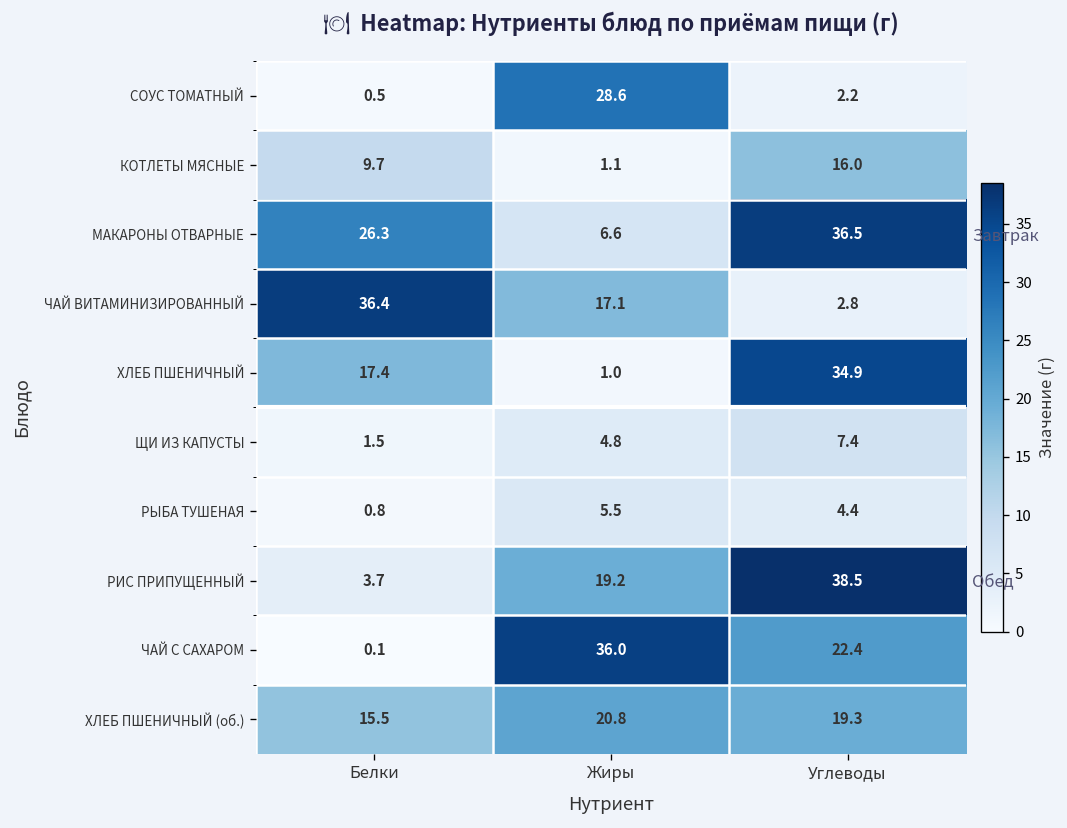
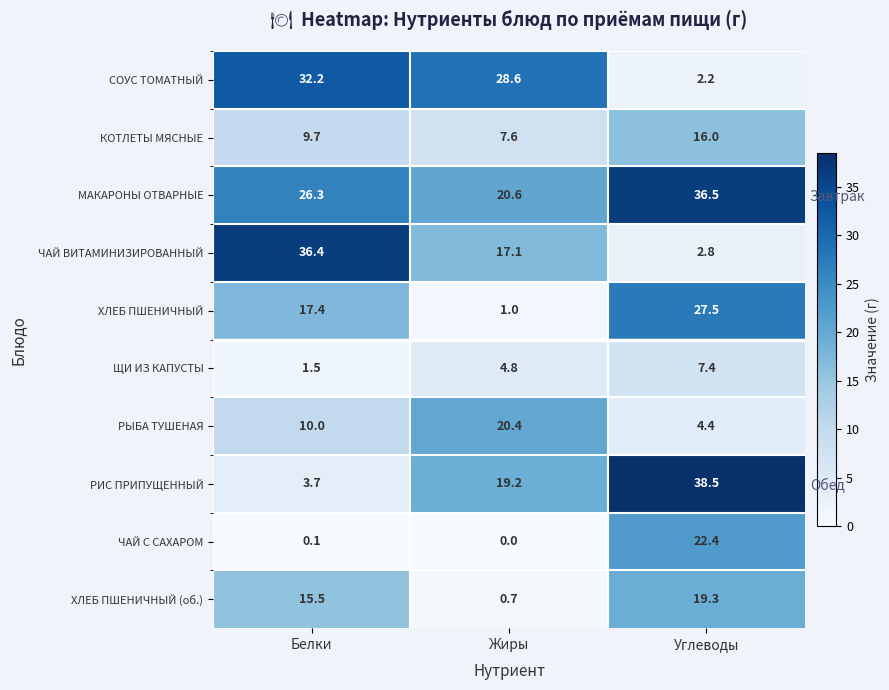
  {
    "СОУС ТОМАТНЫЙ": {
-     "Белки": 0.5,
+     "Белки": 32.2,
      "Жиры": 28.6,
      "Углеводы": 2.2
    },
    "КОТЛЕТЫ МЯСНЫЕ": {
      "Белки": 9.7,
-     "Жиры": 1.1,
+     "Жиры": 7.6,
      "Углеводы": 16.0
    },
    "МАКАРОНЫ ОТВАРНЫЕ": {
      "Белки": 26.3,
-     "Жиры": 6.6,
+     "Жиры": 20.6,
      "Углеводы": 36.5
    },
    "ЧАЙ ВИТАМИНИЗИРОВАННЫЙ": {
      "Белки": 36.4,
      "Жиры": 17.1,
      "Углеводы": 2.8
    },
    "ХЛЕБ ПШЕНИЧНЫЙ": {
      "Белки": 17.4,
      "Жиры": 1.0,
-     "Углеводы": 34.9
+     "Углеводы": 27.5
    },
    "ЩИ ИЗ КАПУСТЫ": {
      "Белки": 1.5,
      "Жиры": 4.8,
      "Углеводы": 7.4
    },
    "РЫБА ТУШЕНАЯ": {
-     "Белки": 0.8,
-     "Жиры": 5.5,
+     "Белки": 10.0,
+     "Жиры": 20.4,
      "Углеводы": 4.4
    },
    "РИС ПРИПУЩЕННЫЙ": {
      "Белки": 3.7,
      "Жиры": 19.2,
      "Углеводы": 38.5
    },
    "ЧАЙ С САХАРОМ": {
      "Белки": 0.1,
-     "Жиры": 36.0,
+     "Жиры": 0.0,
      "Углеводы": 22.4
    },
    "ХЛЕБ ПШЕНИЧНЫЙ (об.)": {
      "Белки": 15.5,
-     "Жиры": 20.8,
+     "Жиры": 0.7,
      "Углеводы": 19.3
    }
  }
